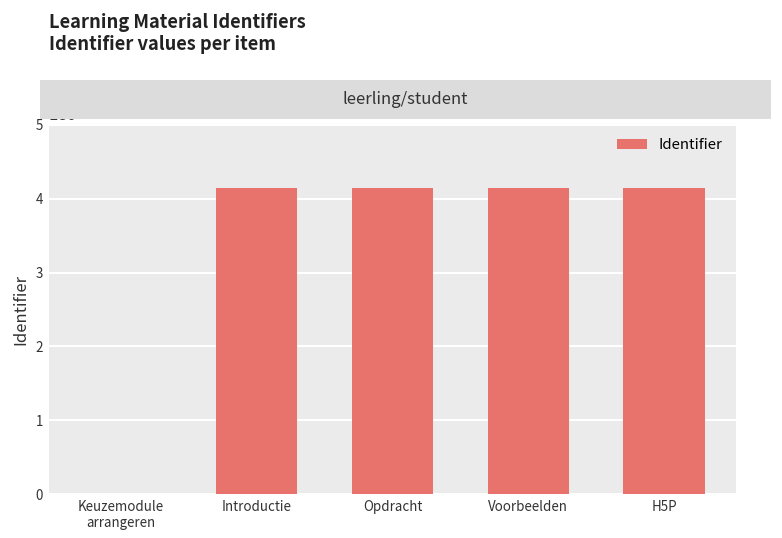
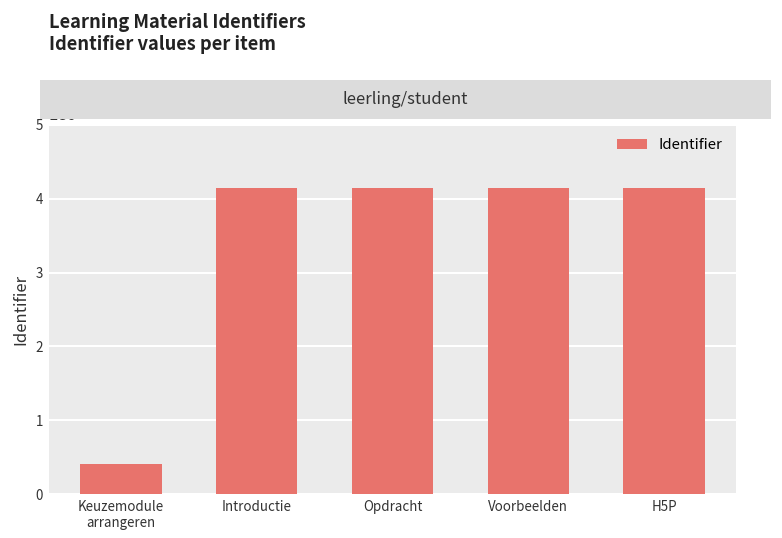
  {
-   "Keuzemodule arrangeren": 0,
+   "Keuzemodule arrangeren": 400000,
    "Introductie": 4100000,
    "Opdracht": 4100000,
    "Voorbeelden": 4100000,
    "H5P": 4100000
  }
